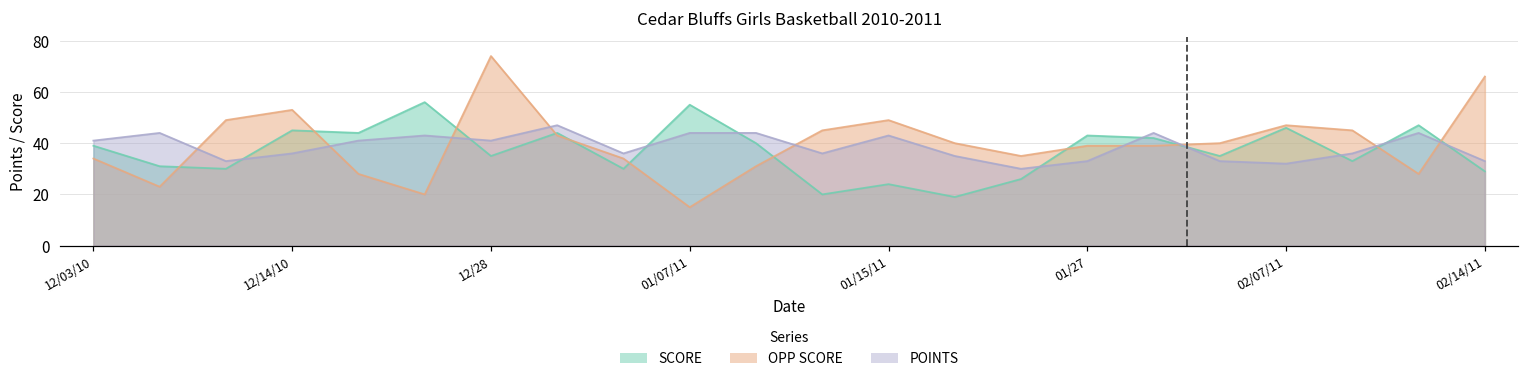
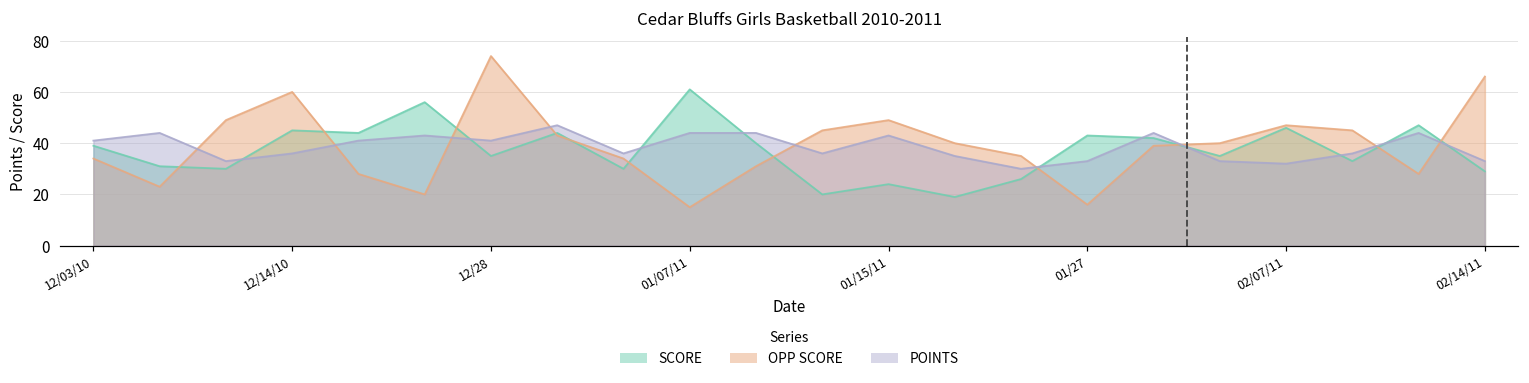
  {
    "SCORE": {
      "12/03/10": 39,
      "12/14/10": 45,
      "12/28": 35,
-     "01/07/11": 55,
+     "01/07/11": 61,
      "01/15/11": 24,
      "01/27": 43,
      "02/14/11": 29
    },
    "OPP SCORE": {
      "12/03/10": 34,
-     "12/14/10": 53,
+     "12/14/10": 60,
      "12/28": 74,
      "01/07/11": 15,
      "01/15/11": 49,
-     "01/27": 39,
+     "01/27": 16,
      "02/14/11": 66
    },
    "POINTS": {
      "12/03/10": 41,
      "12/14/10": 36,
      "12/28": 41,
      "01/07/11": 44,
      "01/15/11": 43,
      "01/27": 33,
      "02/07/11": 32,
      "02/14/11": 33
    }
  }
